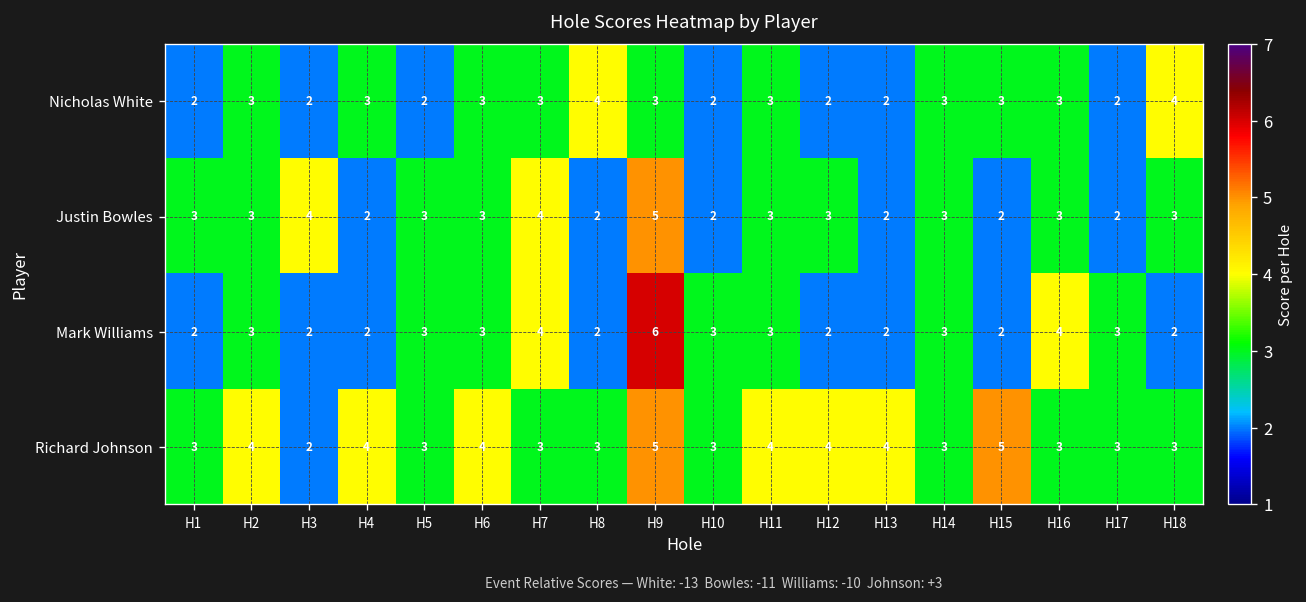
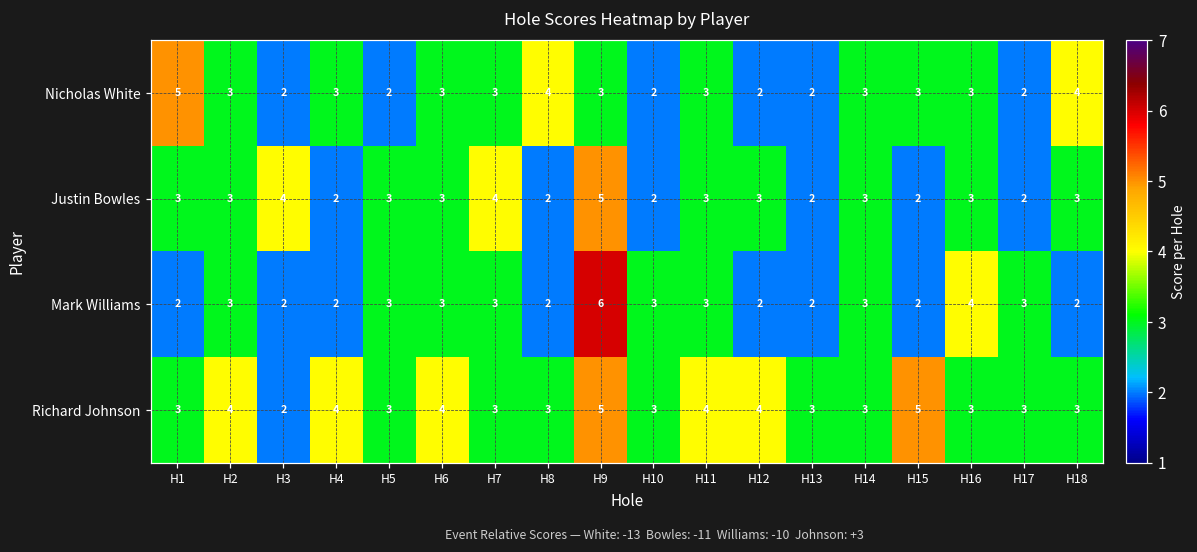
  {
    "Nicholas White": {
-     "H1": 2,
+     "H1": 5,
      "H2": 3,
      "H3": 2,
      "H4": 3,
      "H5": 2,
      "H6": 3,
      "H7": 3,
      "H8": 4,
      "H9": 3,
      "H10": 2,
      "H11": 3,
      "H12": 2,
      "H13": 2,
      "H14": 3,
      "H15": 3,
      "H16": 3,
      "H17": 2,
      "H18": 4
    },
    "Justin Bowles": {
      "H1": 3,
      "H2": 3,
      "H3": 4,
      "H4": 2,
      "H5": 3,
      "H6": 3,
      "H7": 4,
      "H8": 2,
      "H9": 5,
      "H10": 2,
      "H11": 3,
      "H12": 3,
      "H13": 2,
      "H14": 3,
      "H15": 2,
      "H16": 3,
      "H17": 2,
      "H18": 3
    },
    "Mark Williams": {
      "H1": 2,
      "H2": 3,
      "H3": 2,
      "H4": 2,
      "H5": 3,
      "H6": 3,
-     "H7": 4,
+     "H7": 3,
      "H8": 2,
      "H9": 6,
      "H10": 3,
      "H11": 3,
      "H12": 2,
      "H13": 2,
      "H14": 3,
      "H15": 2,
      "H16": 4,
      "H17": 3,
      "H18": 2
    },
    "Richard Johnson": {
      "H1": 3,
      "H2": 4,
      "H3": 2,
      "H4": 4,
      "H5": 3,
      "H6": 4,
      "H7": 3,
      "H8": 3,
      "H9": 5,
      "H10": 3,
      "H11": 4,
      "H12": 4,
-     "H13": 4,
+     "H13": 3,
      "H14": 3,
      "H15": 5,
      "H16": 3,
      "H17": 3,
      "H18": 3
    }
  }
